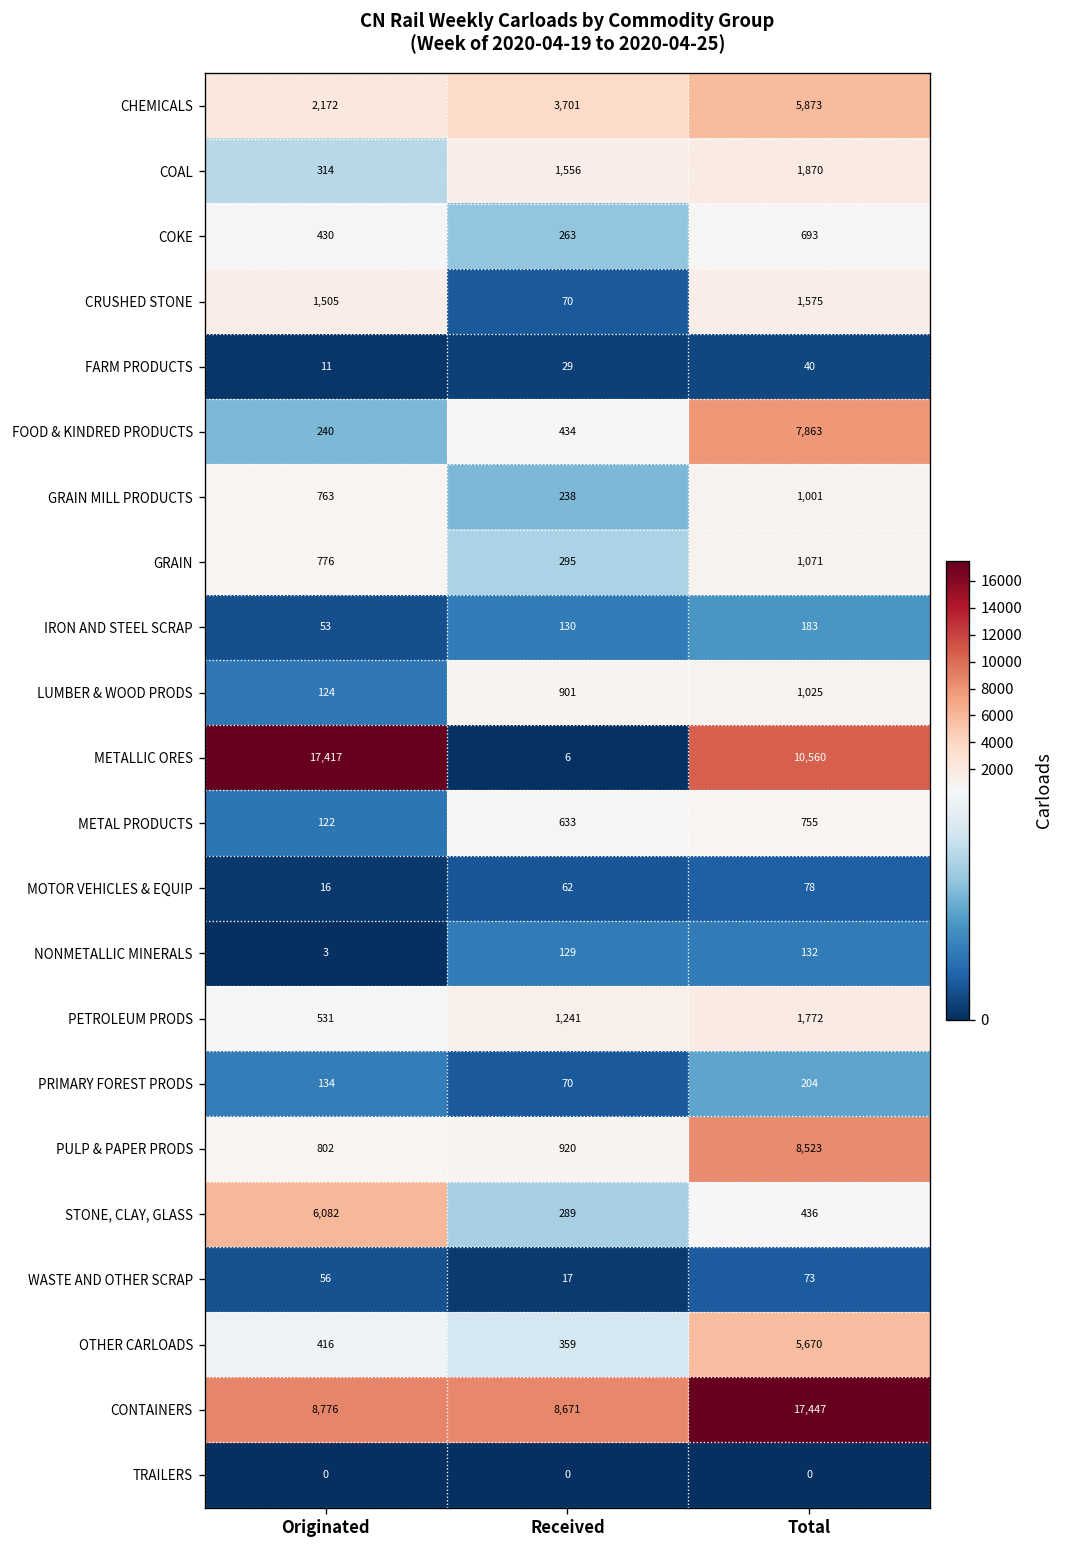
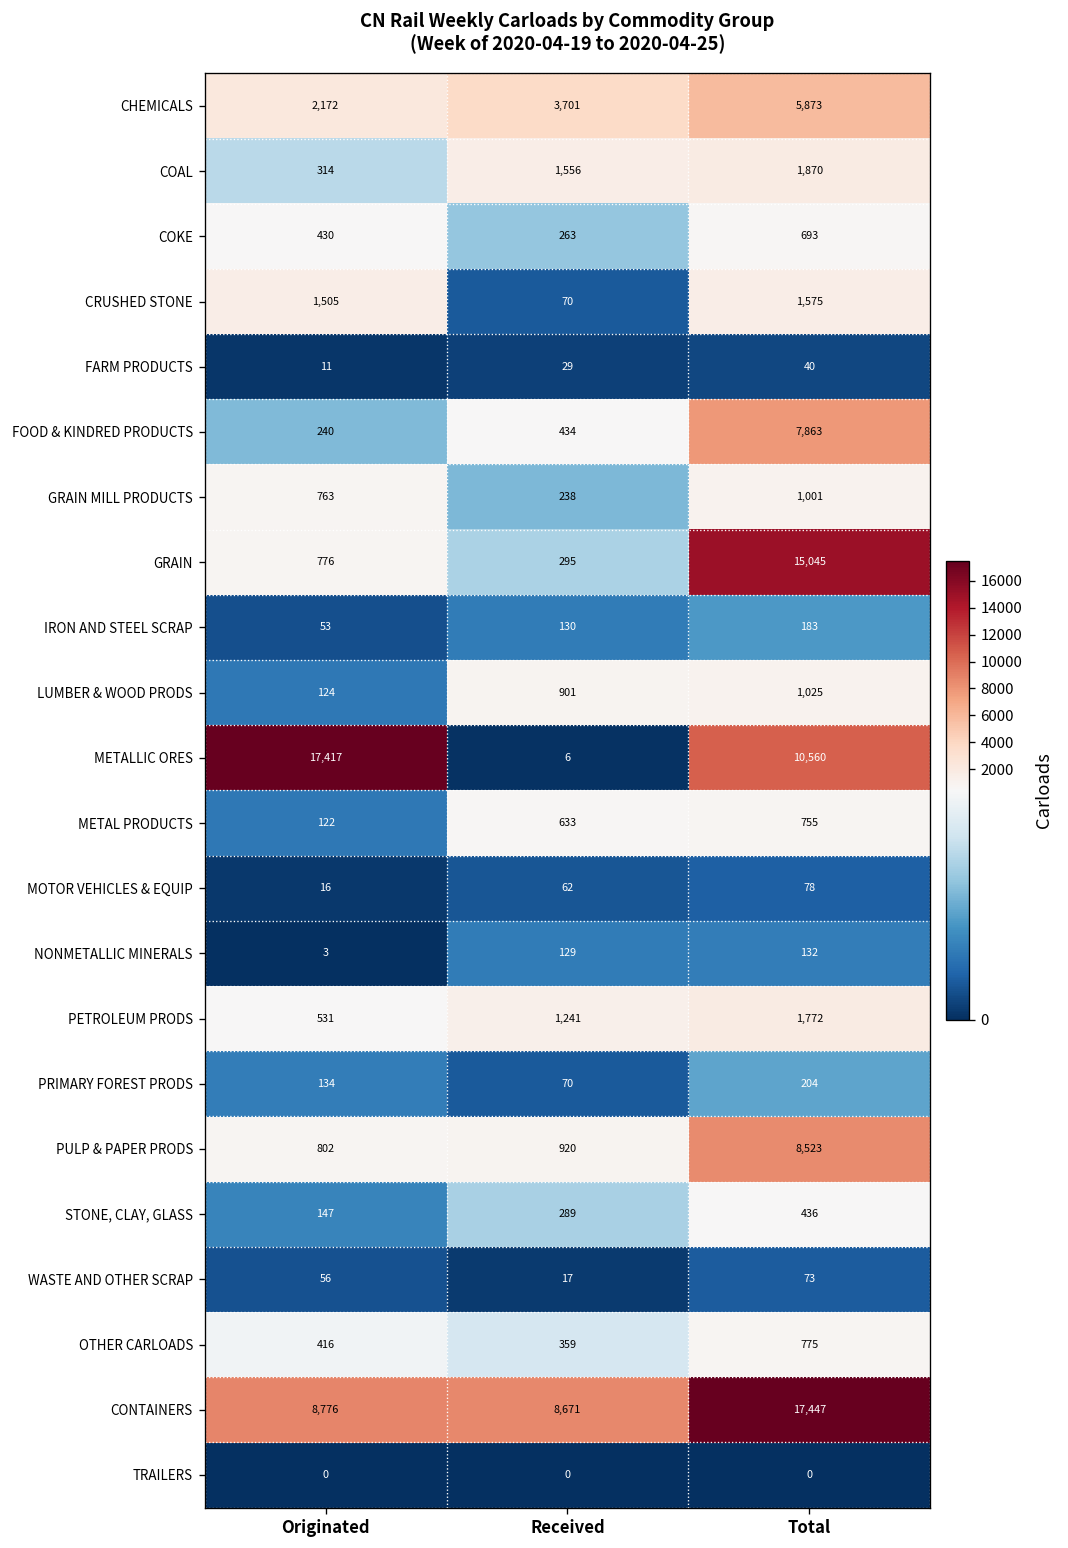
  {
    "CHEMICALS": {
      "Originated": "2,172",
      "Received": "3,701",
      "Total": "5,873"
    },
    "COAL": {
      "Originated": "314",
      "Received": "1,556",
      "Total": "1,870"
    },
    "COKE": {
      "Originated": "430",
      "Received": "263",
      "Total": "693"
    },
    "CRUSHED STONE": {
      "Originated": "1,505",
      "Received": "70",
      "Total": "1,575"
    },
    "FARM PRODUCTS": {
      "Originated": "11",
      "Received": "29",
      "Total": "40"
    },
    "FOOD & KINDRED PRODUCTS": {
      "Originated": "240",
      "Received": "434",
      "Total": "7,863"
    },
    "GRAIN MILL PRODUCTS": {
      "Originated": "763",
      "Received": "238",
      "Total": "1,001"
    },
    "GRAIN": {
      "Originated": "776",
      "Received": "295",
-     "Total": "1,071"
+     "Total": "15,045"
    },
    "IRON AND STEEL SCRAP": {
      "Originated": "53",
      "Received": "130",
      "Total": "183"
    },
    "LUMBER & WOOD PRODS": {
      "Originated": "124",
      "Received": "901",
      "Total": "1,025"
    },
    "METALLIC ORES": {
      "Originated": "17,417",
      "Received": "6",
      "Total": "10,560"
    },
    "METAL PRODUCTS": {
      "Originated": "122",
      "Received": "633",
      "Total": "755"
    },
    "MOTOR VEHICLES & EQUIP": {
      "Originated": "16",
      "Received": "62",
      "Total": "78"
    },
    "NONMETALLIC MINERALS": {
      "Originated": "3",
      "Received": "129",
      "Total": "132"
    },
    "PETROLEUM PRODS": {
      "Originated": "531",
      "Received": "1,241",
      "Total": "1,772"
    },
    "PRIMARY FOREST PRODS": {
      "Originated": "134",
      "Received": "70",
      "Total": "204"
    },
    "PULP & PAPER PRODS": {
      "Originated": "802",
      "Received": "920",
      "Total": "8,523"
    },
    "STONE, CLAY, GLASS": {
-     "Originated": "6,082",
+     "Originated": "147",
      "Received": "289",
      "Total": "436"
    },
    "WASTE AND OTHER SCRAP": {
      "Originated": "56",
      "Received": "17",
      "Total": "73"
    },
    "OTHER CARLOADS": {
      "Originated": "416",
      "Received": "359",
-     "Total": "5,670"
+     "Total": "775"
    },
    "CONTAINERS": {
      "Originated": "8,776",
      "Received": "8,671",
      "Total": "17,447"
    },
    "TRAILERS": {
      "Originated": "0",
      "Received": "0",
      "Total": "0"
    }
  }
